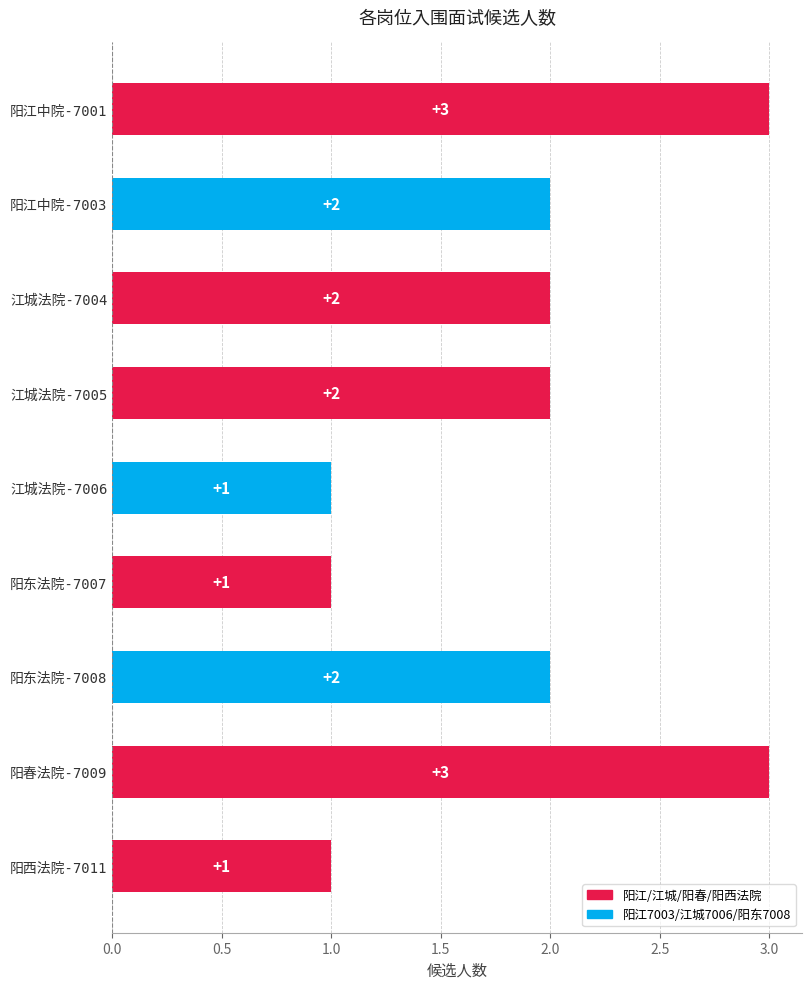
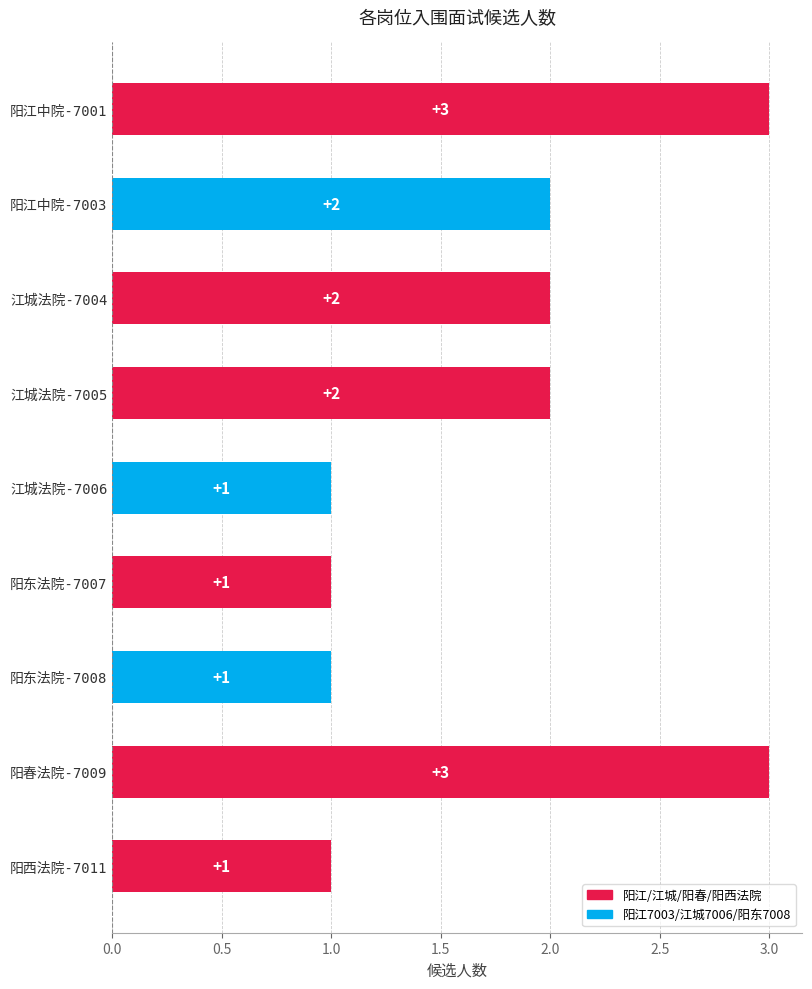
  {
    "阳江中院-7001": "+3",
    "阳江中院-7003": "+2",
    "江城法院-7004": "+2",
    "江城法院-7005": "+2",
    "江城法院-7006": "+1",
    "阳东法院-7007": "+1",
-   "阳东法院-7008": "+2",
+   "阳东法院-7008": "+1",
    "阳春法院-7009": "+3",
    "阳西法院-7011": "+1"
  }
